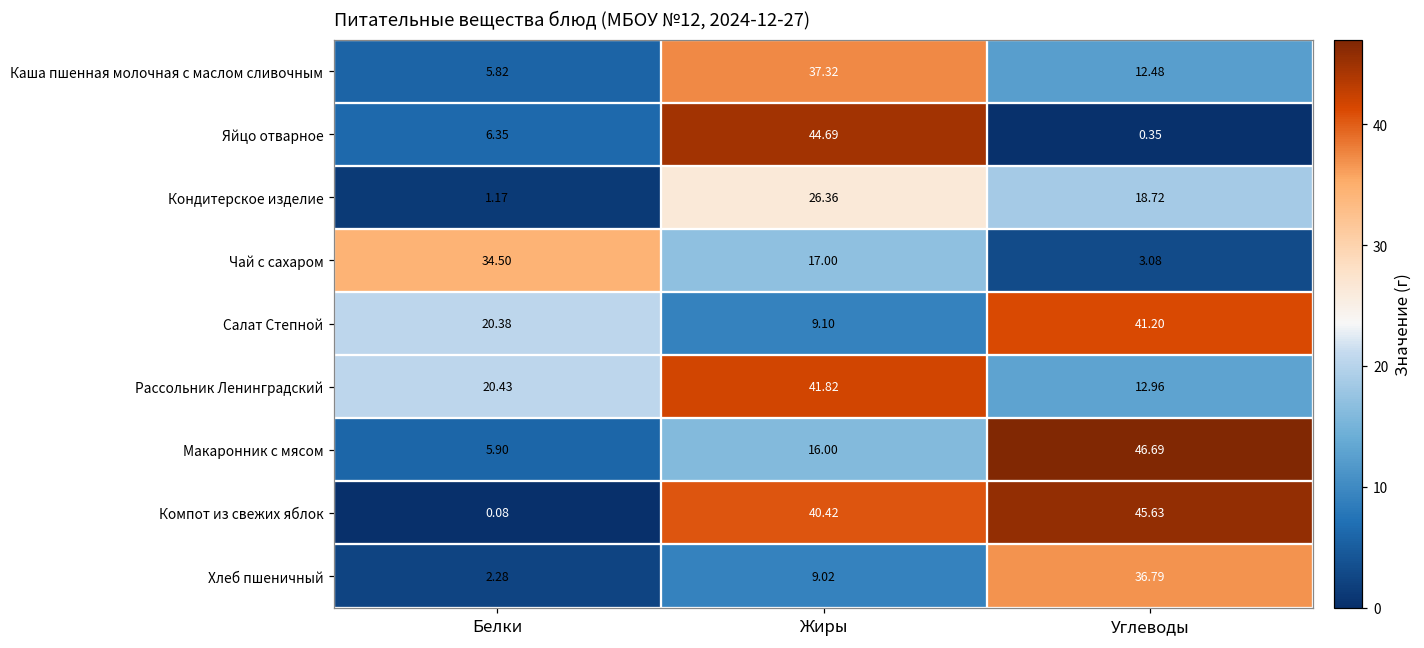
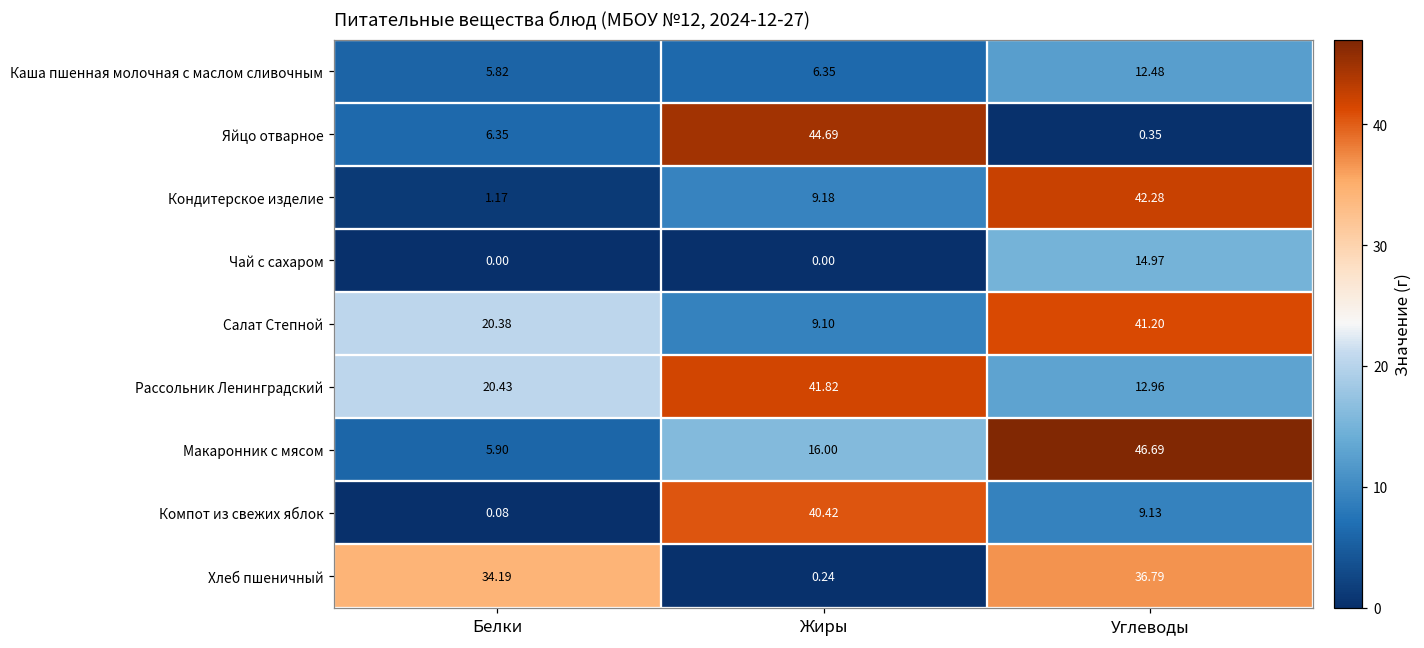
  {
    "Каша пшенная молочная с маслом сливочным": {
      "Белки": 5.82,
-     "Жиры": 37.32,
+     "Жиры": 6.35,
      "Углеводы": 12.48
    },
    "Яйцо отварное": {
      "Белки": 6.35,
      "Жиры": 44.69,
      "Углеводы": 0.35
    },
    "Кондитерское изделие": {
      "Белки": 1.17,
-     "Жиры": 26.36,
-     "Углеводы": 18.72
+     "Жиры": 9.18,
+     "Углеводы": 42.28
    },
    "Чай с сахаром": {
-     "Белки": 34.50,
-     "Жиры": 17.00,
-     "Углеводы": 3.08
+     "Белки": 0.00,
+     "Жиры": 0.00,
+     "Углеводы": 14.97
    },
    "Салат Степной": {
      "Белки": 20.38,
      "Жиры": 9.10,
      "Углеводы": 41.20
    },
    "Рассольник Ленинградский": {
      "Белки": 20.43,
      "Жиры": 41.82,
      "Углеводы": 12.96
    },
    "Макаронник с мясом": {
      "Белки": 5.90,
      "Жиры": 16.00,
      "Углеводы": 46.69
    },
    "Компот из свежих яблок": {
      "Белки": 0.08,
      "Жиры": 40.42,
-     "Углеводы": 45.63
+     "Углеводы": 9.13
    },
    "Хлеб пшеничный": {
-     "Белки": 2.28,
-     "Жиры": 9.02,
+     "Белки": 34.19,
+     "Жиры": 0.24,
      "Углеводы": 36.79
    }
  }
